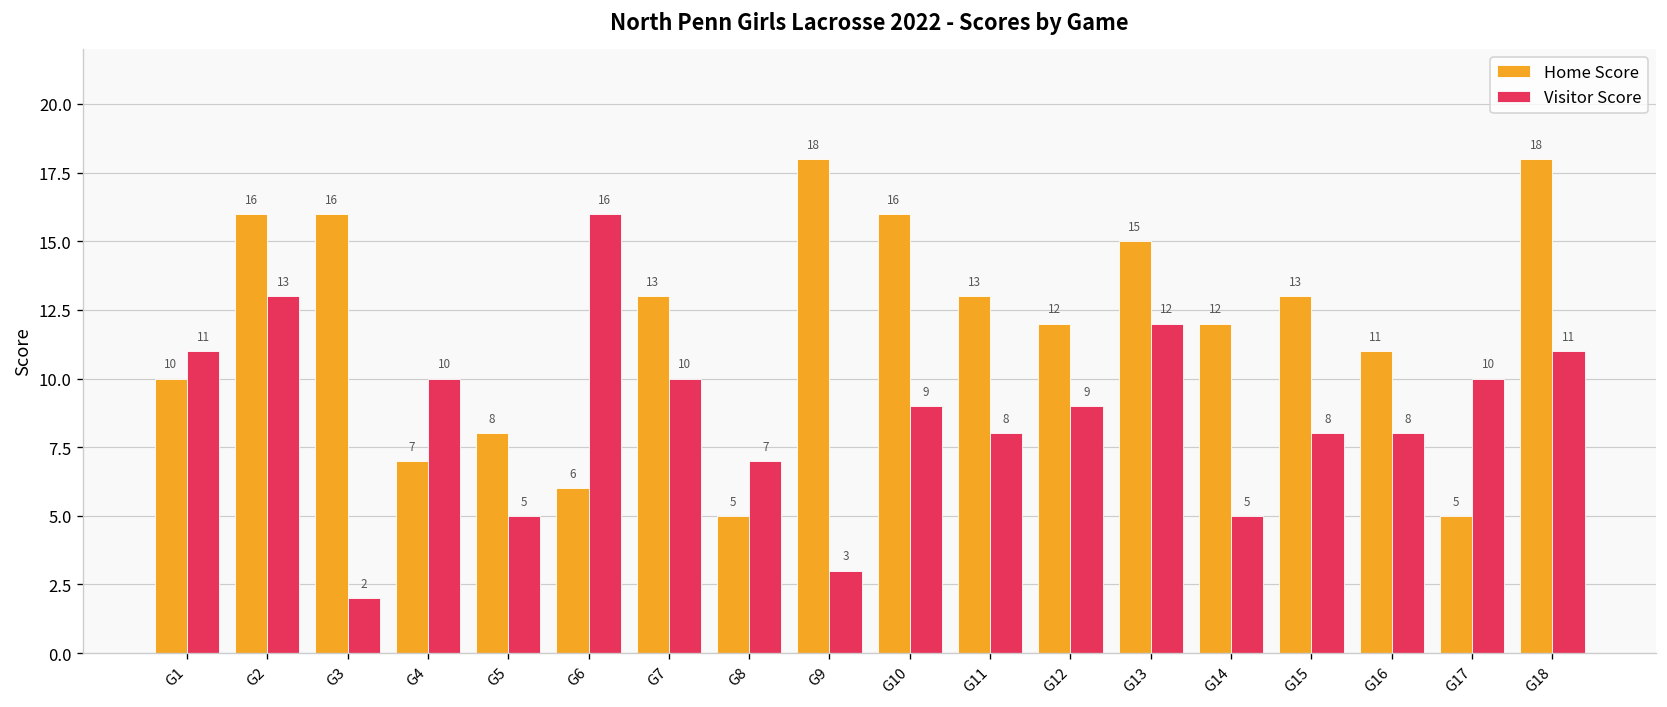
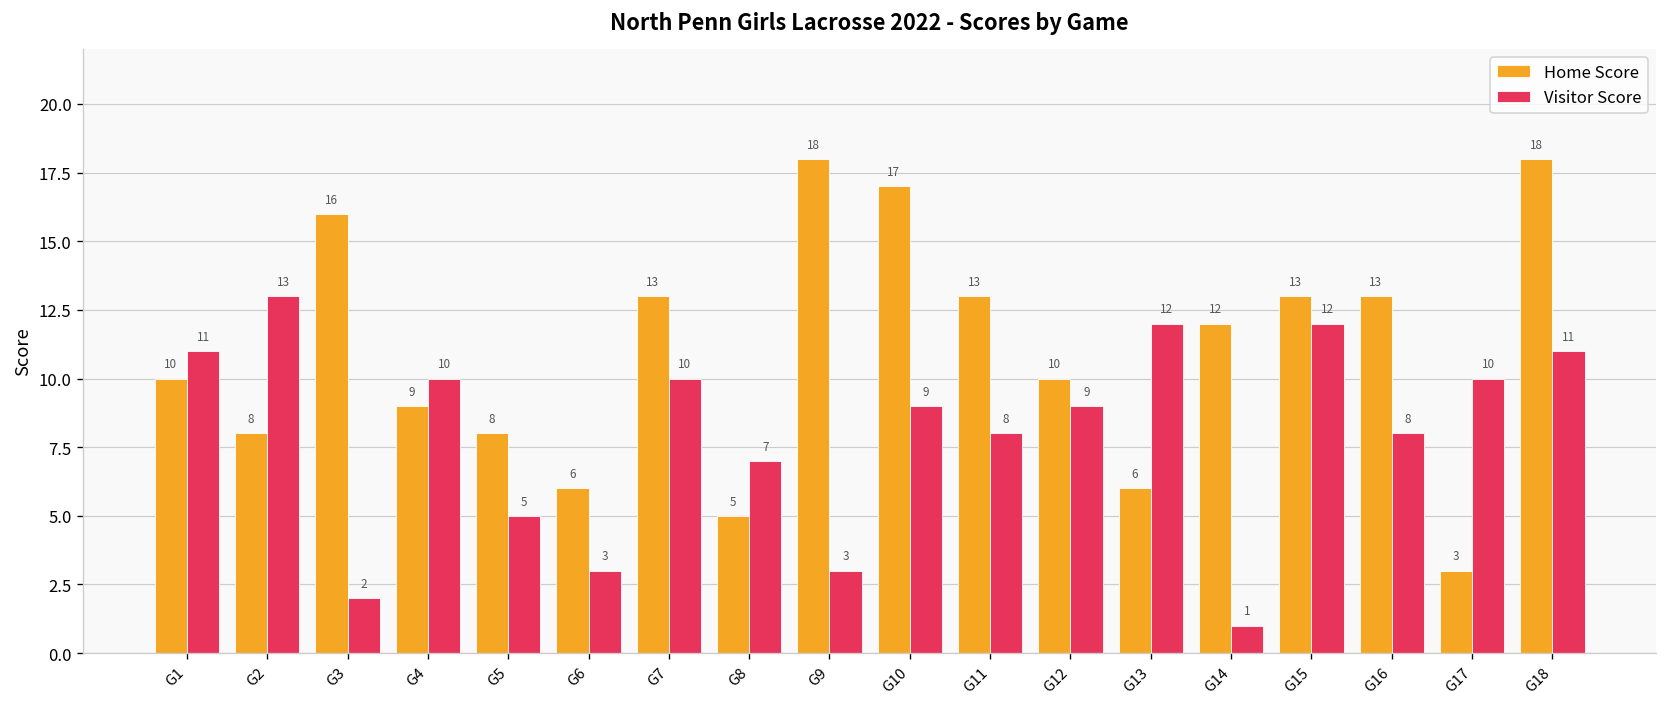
  {
    "Home Score": {
      "G1": 10,
-     "G2": 16,
+     "G2": 8,
      "G3": 16,
-     "G4": 7,
+     "G4": 9,
      "G5": 8,
      "G6": 6,
      "G7": 13,
      "G8": 5,
      "G9": 18,
-     "G10": 16,
+     "G10": 17,
      "G11": 13,
-     "G12": 12,
-     "G13": 15,
+     "G12": 10,
+     "G13": 6,
      "G14": 12,
      "G15": 13,
-     "G16": 11,
-     "G17": 5,
+     "G16": 13,
+     "G17": 3,
      "G18": 18
    },
    "Visitor Score": {
      "G1": 11,
      "G2": 13,
      "G3": 2,
      "G4": 10,
      "G5": 5,
-     "G6": 16,
+     "G6": 3,
      "G7": 10,
      "G8": 7,
      "G9": 3,
      "G10": 9,
      "G11": 8,
      "G12": 9,
      "G13": 12,
-     "G14": 5,
-     "G15": 8,
+     "G14": 1,
+     "G15": 12,
      "G16": 8,
      "G17": 10,
      "G18": 11
    }
  }
